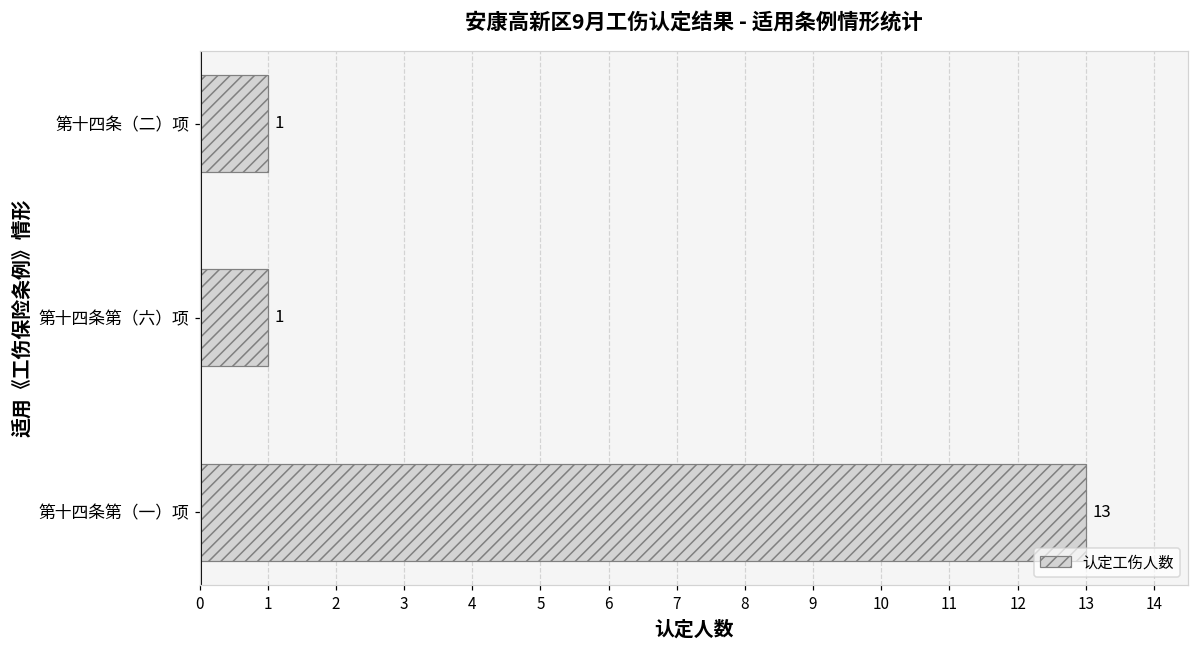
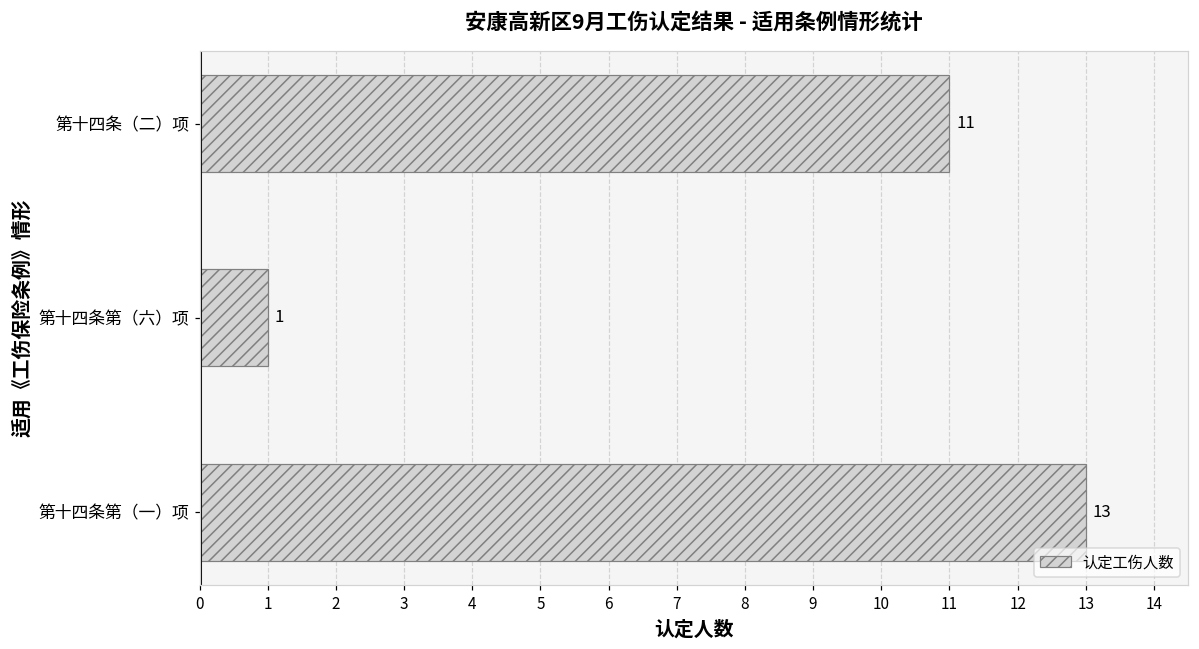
  {
-   "第十四条（二）项": 1,
+   "第十四条（二）项": 11,
    "第十四条第（六）项": 1,
    "第十四条第（一）项": 13
  }
